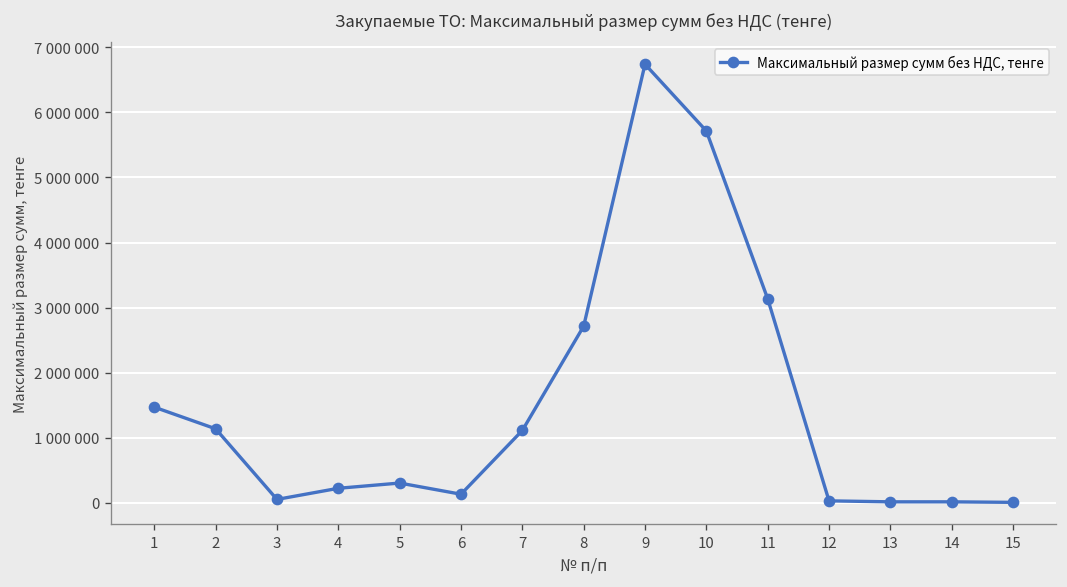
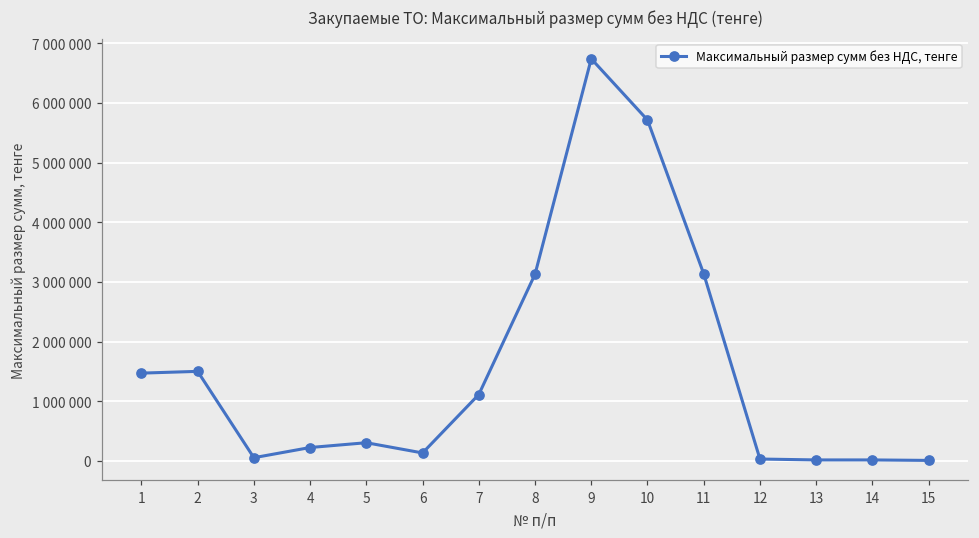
  {
    "1": 1500000,
-   "2": 1100000,
+   "2": 1500000,
    "3": 100000,
    "4": 200000,
    "5": 300000,
    "6": 100000,
    "7": 1100000,
-   "8": 2700000,
+   "8": 3100000,
    "9": 6700000,
    "10": 5700000,
    "11": 3100000,
    "12": 0,
    "13": 0,
    "14": 0,
    "15": 0
  }
